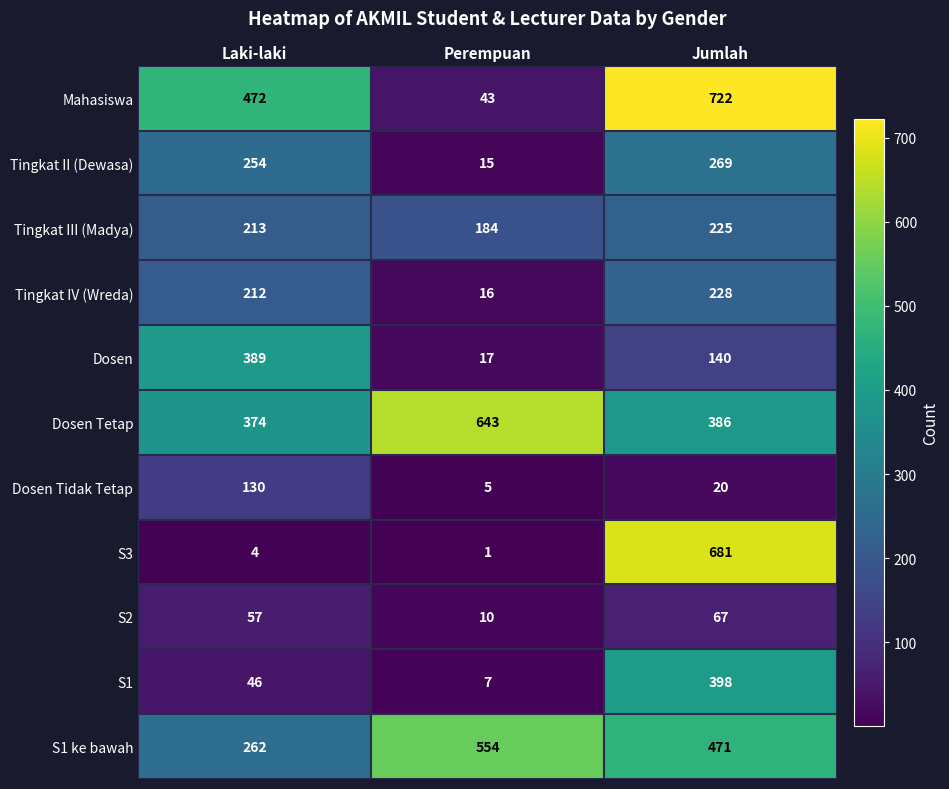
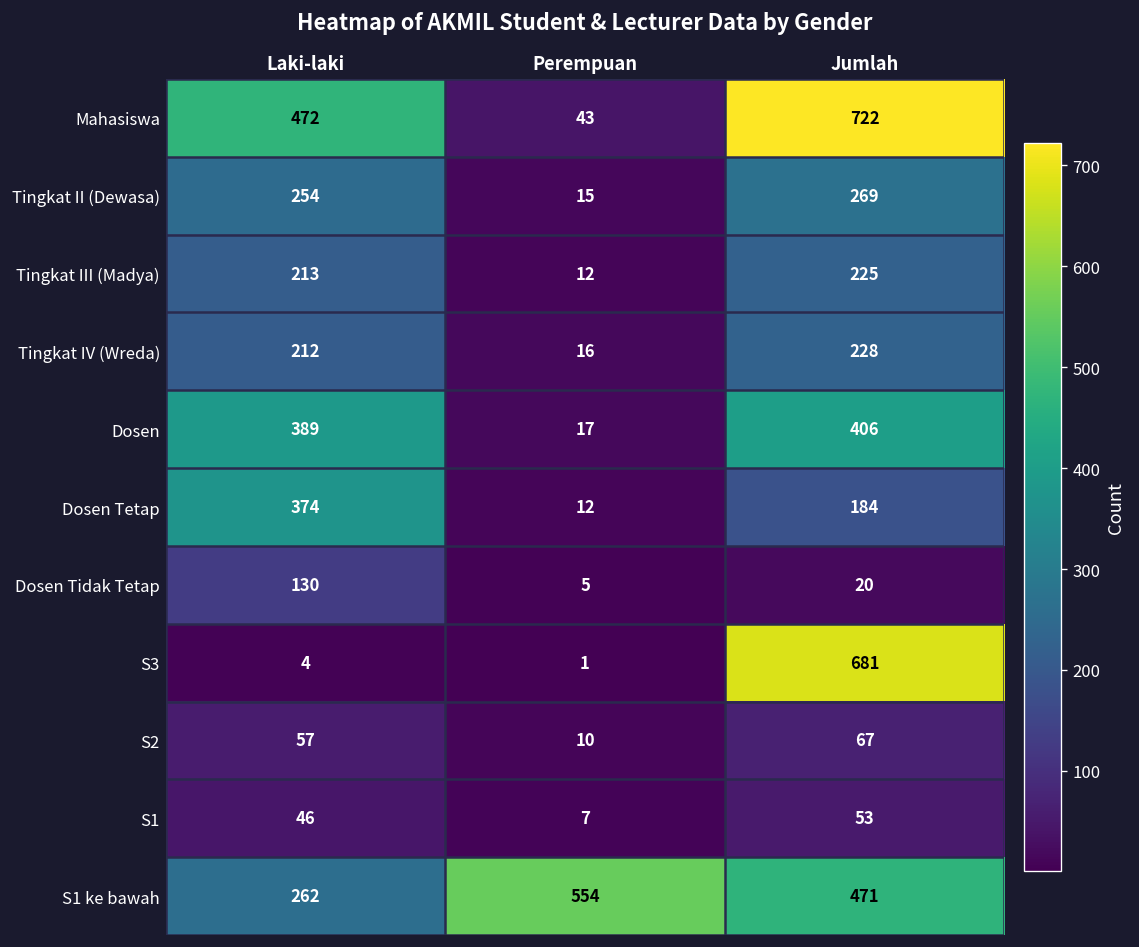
  {
    "Mahasiswa": {
      "Laki-laki": 472,
      "Perempuan": 43,
      "Jumlah": 722
    },
    "Tingkat II (Dewasa)": {
      "Laki-laki": 254,
      "Perempuan": 15,
      "Jumlah": 269
    },
    "Tingkat III (Madya)": {
      "Laki-laki": 213,
-     "Perempuan": 184,
+     "Perempuan": 12,
      "Jumlah": 225
    },
    "Tingkat IV (Wreda)": {
      "Laki-laki": 212,
      "Perempuan": 16,
      "Jumlah": 228
    },
    "Dosen": {
      "Laki-laki": 389,
      "Perempuan": 17,
-     "Jumlah": 140
+     "Jumlah": 406
    },
    "Dosen Tetap": {
      "Laki-laki": 374,
-     "Perempuan": 643,
-     "Jumlah": 386
+     "Perempuan": 12,
+     "Jumlah": 184
    },
    "Dosen Tidak Tetap": {
      "Laki-laki": 130,
      "Perempuan": 5,
      "Jumlah": 20
    },
    "S3": {
      "Laki-laki": 4,
      "Perempuan": 1,
      "Jumlah": 681
    },
    "S2": {
      "Laki-laki": 57,
      "Perempuan": 10,
      "Jumlah": 67
    },
    "S1": {
      "Laki-laki": 46,
      "Perempuan": 7,
-     "Jumlah": 398
+     "Jumlah": 53
    },
    "S1 ke bawah": {
      "Laki-laki": 262,
      "Perempuan": 554,
      "Jumlah": 471
    }
  }
